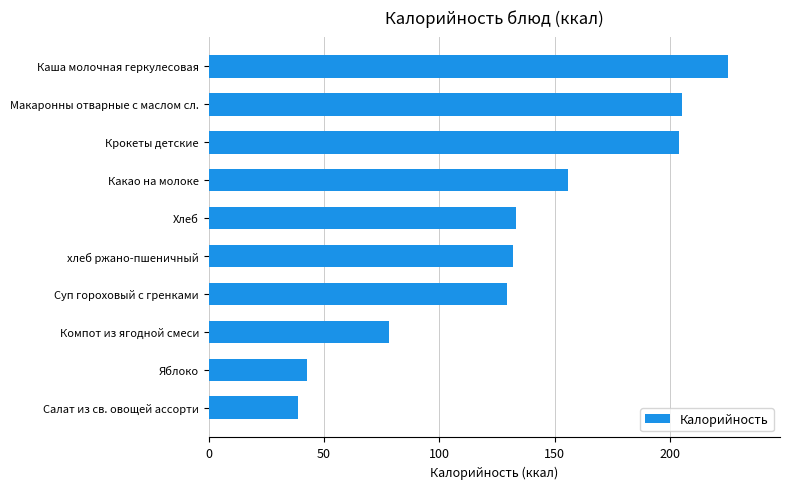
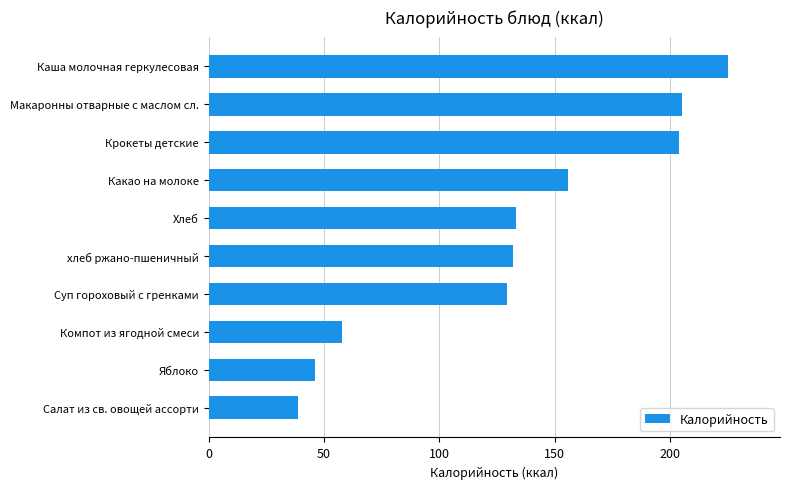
  {
    "Каша молочная геркулесовая": 225,
    "Макаронны отварные с маслом сл.": 205,
    "Крокеты детские": 204,
    "Какао на молоке": 156,
    "Хлеб": 133,
    "хлеб ржано-пшеничный": 132,
    "Суп гороховый с гренками": 129,
-   "Компот из ягодной смеси": 78,
-   "Яблоко": 43,
+   "Компот из ягодной смеси": 58,
+   "Яблоко": 46,
    "Салат из св. овощей ассорти": 39
  }
